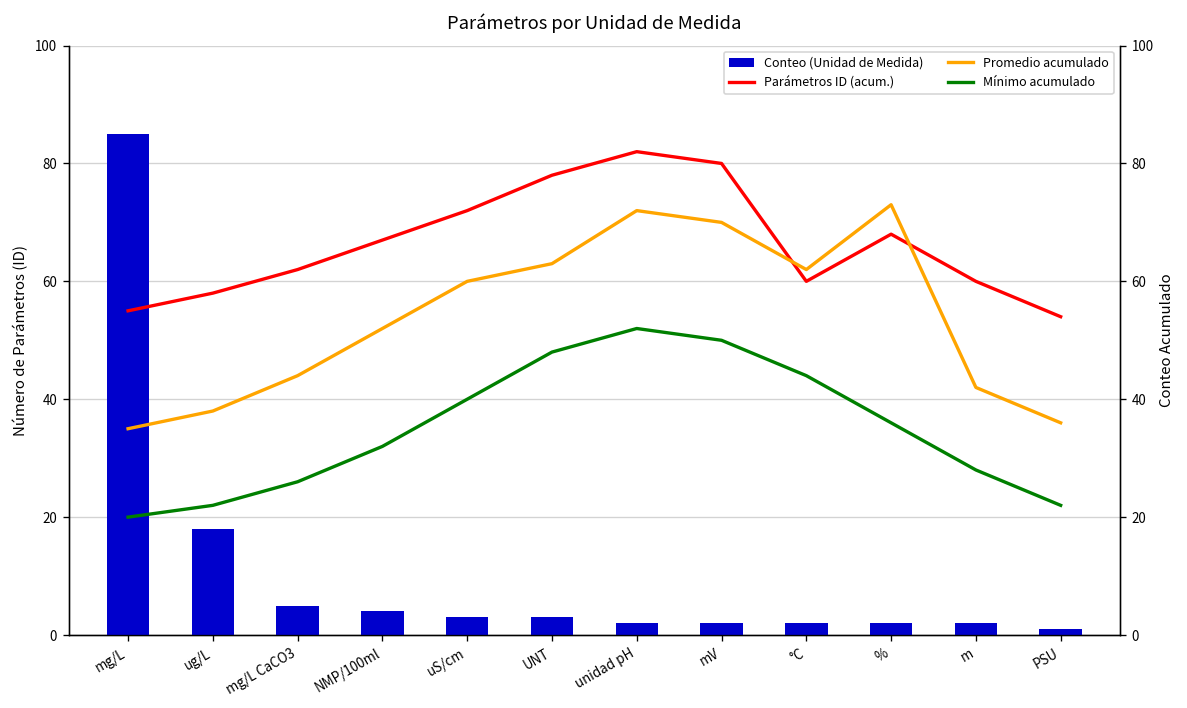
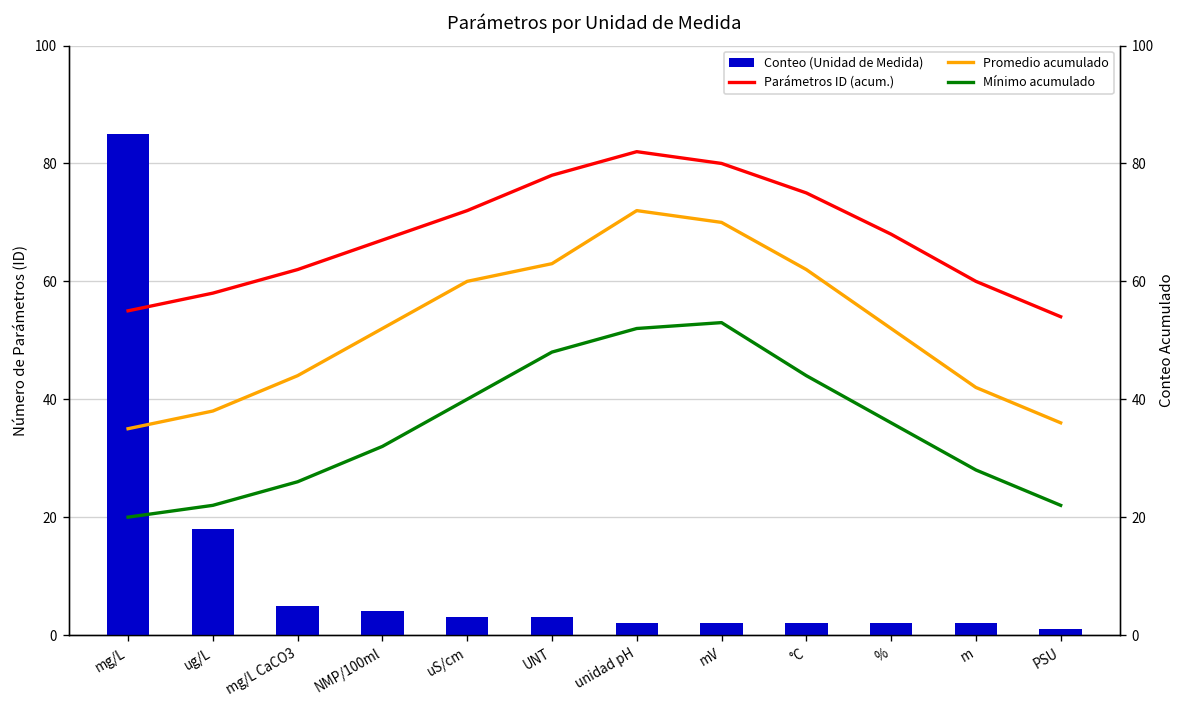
  {
    "Conteo (Unidad de Medida)": {
      "mg/L": 85,
      "ug/L": 18,
      "mg/L CaCO3": 5,
      "NMP/100ml": 4,
      "uS/cm": 3,
      "UNT": 3,
      "unidad pH": 2,
      "mV": 2,
      "°C": 2,
      "%": 2,
      "m": 2,
      "PSU": 1
    },
    "Parámetros ID (acum.)": {
      "mg/L": 55,
      "ug/L": 58,
      "mg/L CaCO3": 62,
      "NMP/100ml": 67,
      "uS/cm": 72,
      "UNT": 78,
      "unidad pH": 82,
      "mV": 80,
-     "°C": 60,
+     "°C": 75,
      "%": 68,
      "m": 60,
      "PSU": 54
    },
    "Promedio acumulado": {
      "mg/L": 35,
      "ug/L": 38,
      "mg/L CaCO3": 44,
      "NMP/100ml": 52,
      "uS/cm": 60,
      "UNT": 63,
      "unidad pH": 72,
      "mV": 70,
      "°C": 62,
-     "%": 73,
+     "%": 52,
      "m": 42,
      "PSU": 36
    },
    "Mínimo acumulado": {
      "mg/L": 20,
      "ug/L": 22,
      "mg/L CaCO3": 26,
      "NMP/100ml": 32,
      "uS/cm": 40,
      "UNT": 48,
      "unidad pH": 52,
-     "mV": 50,
+     "mV": 53,
      "°C": 44,
      "%": 36,
      "m": 28,
      "PSU": 22
    }
  }
